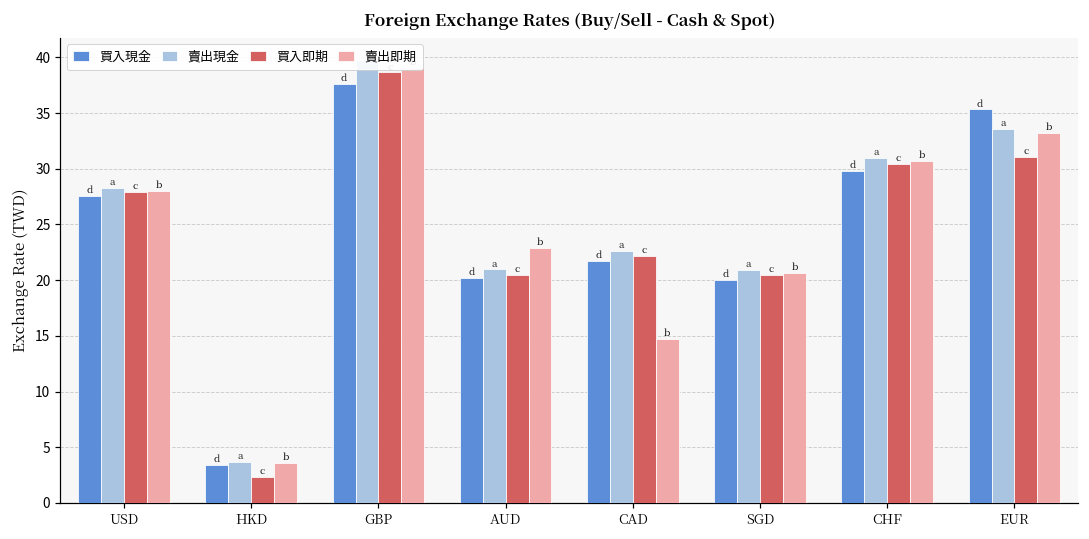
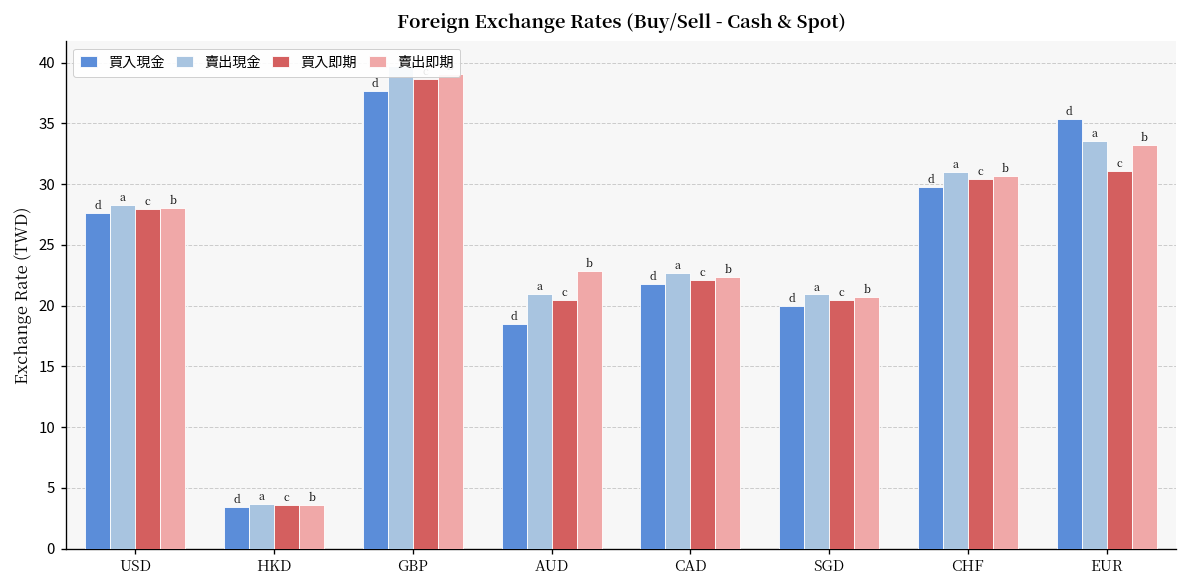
  {
    "買入現金": {
      "USD": 27.6,
      "HKD": 3.4,
      "GBP": 37.6,
-     "AUD": 20.2,
+     "AUD": 18.5,
      "CAD": 21.8,
      "SGD": 20.0,
      "CHF": 29.8,
      "EUR": 35.3
    },
    "賣出現金": {
      "USD": 28.3,
      "HKD": 3.6,
      "AUD": 21.0,
      "CAD": 22.7,
      "SGD": 20.9,
      "CHF": 31.0,
      "EUR": 33.6
    },
    "買入即期": {
      "USD": 28.0,
-     "HKD": 2.3,
+     "HKD": 3.6,
      "GBP": 38.7,
      "AUD": 20.5,
      "CAD": 22.2,
      "SGD": 20.5,
      "CHF": 30.5,
      "EUR": 31.1
    },
    "賣出即期": {
      "USD": 28.1,
      "HKD": 3.6,
      "AUD": 22.9,
-     "CAD": 14.7,
+     "CAD": 22.4,
      "SGD": 20.7,
      "CHF": 30.7,
      "EUR": 33.3
    }
  }
